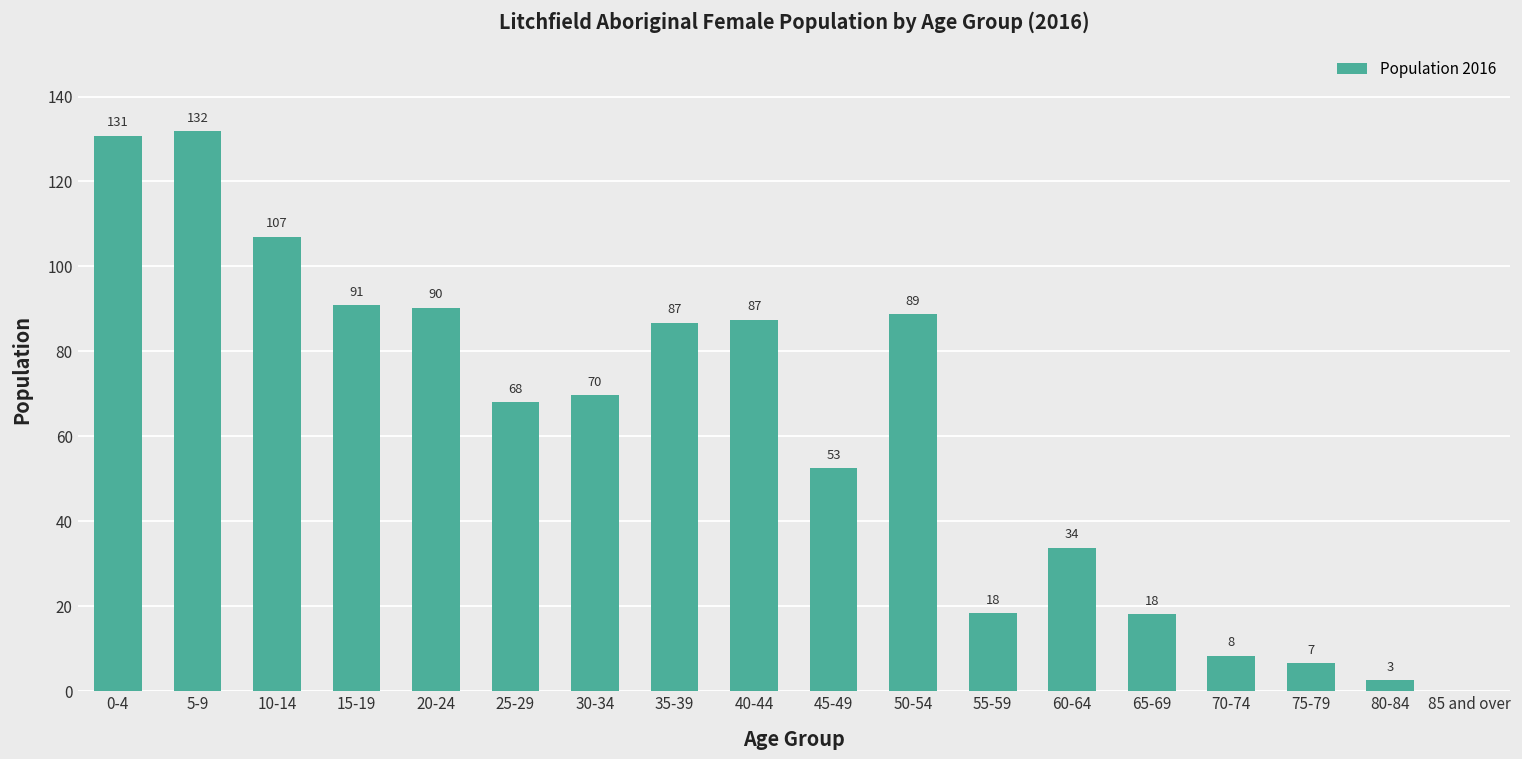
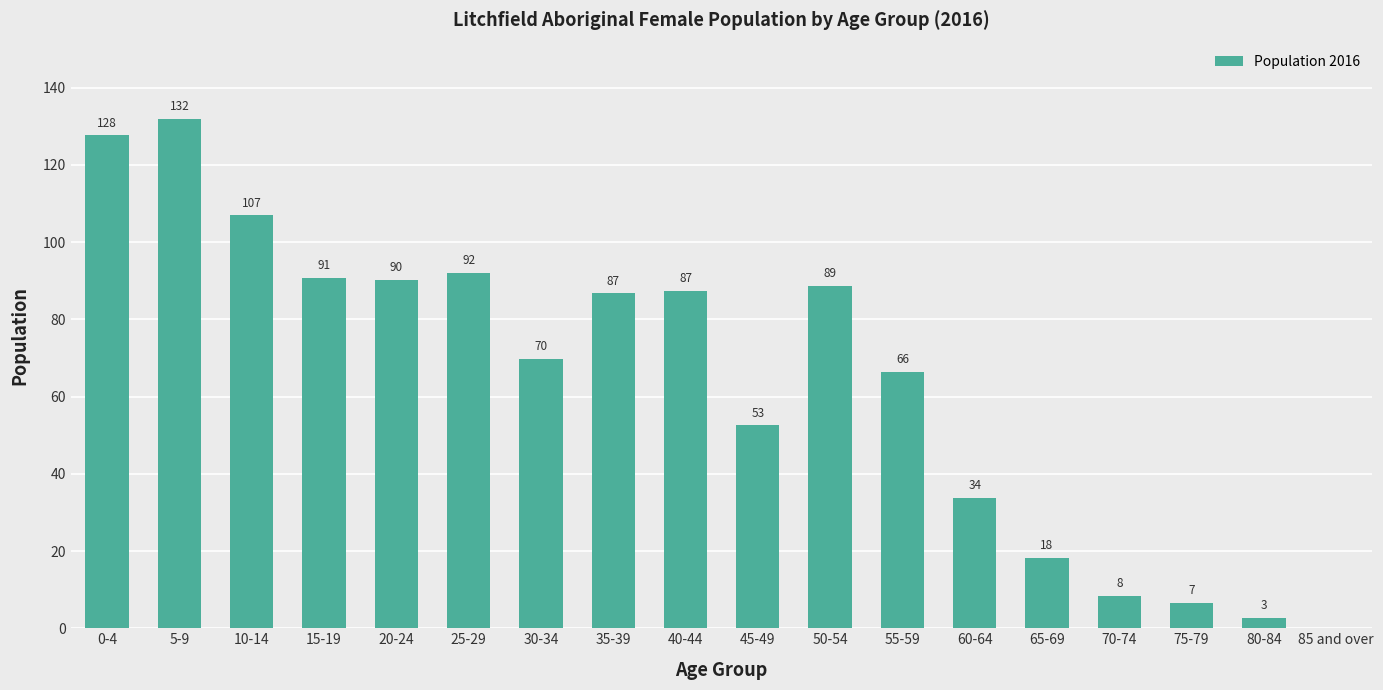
  {
-   "0-4": 131,
+   "0-4": 128,
    "5-9": 132,
    "10-14": 107,
    "15-19": 91,
    "20-24": 90,
-   "25-29": 68,
+   "25-29": 92,
    "30-34": 70,
    "35-39": 87,
    "40-44": 87,
    "45-49": 53,
    "50-54": 89,
-   "55-59": 18,
+   "55-59": 66,
    "60-64": 34,
    "65-69": 18,
    "70-74": 8,
    "75-79": 7,
    "80-84": 3
  }
